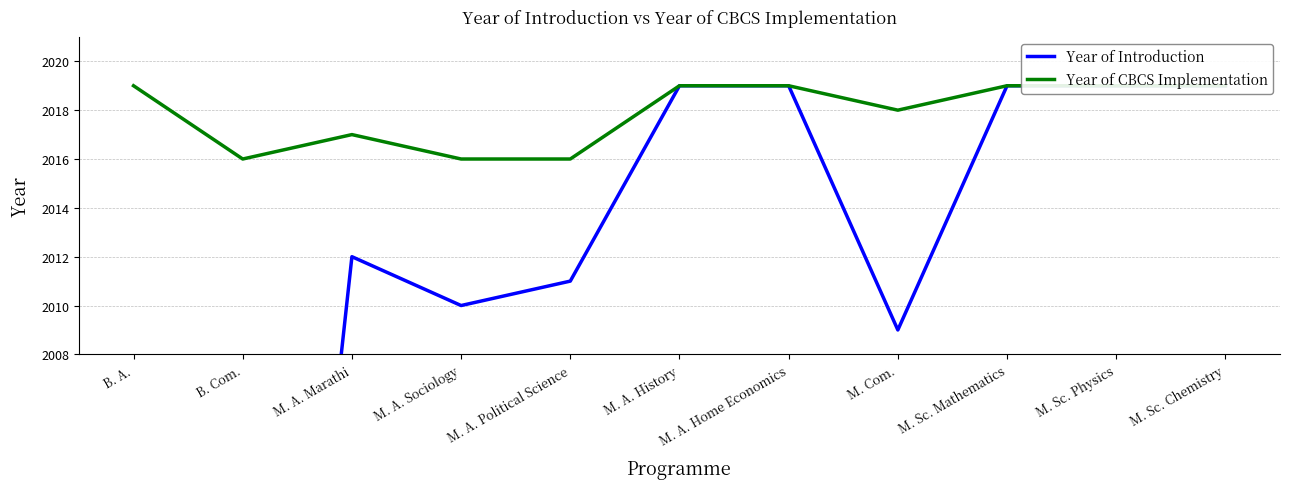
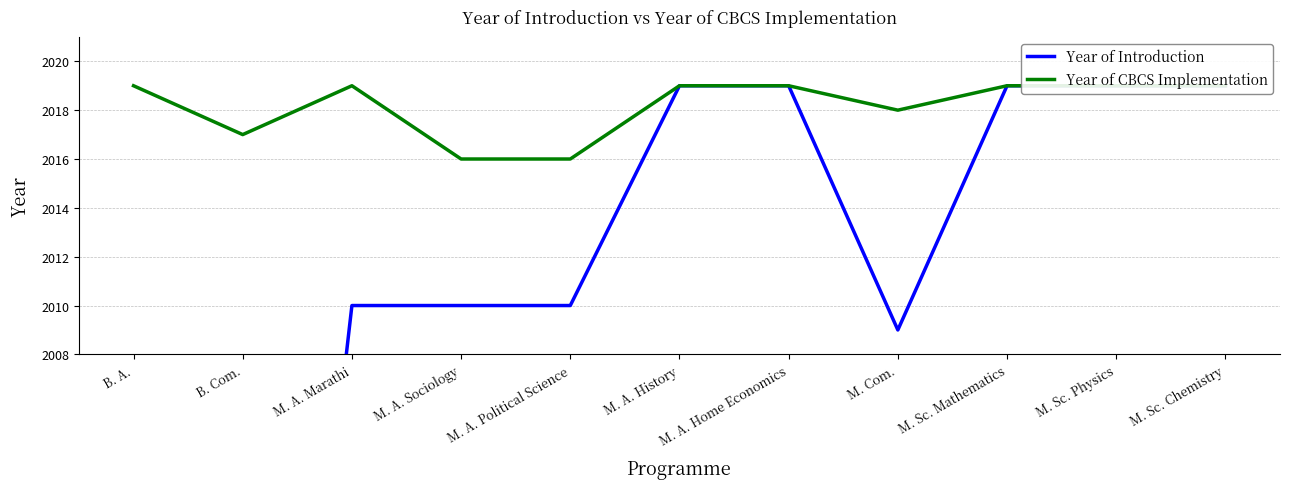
  {
    "Year of Introduction": {
-     "M. A. Marathi": 2012,
+     "M. A. Marathi": 2010,
      "M. A. Sociology": 2010,
-     "M. A. Political Science": 2011,
+     "M. A. Political Science": 2010,
      "M. Com.": 2009
    },
    "Year of CBCS Implementation": {
      "B. A.": 2019,
-     "B. Com.": 2016,
-     "M. A. Marathi": 2017,
+     "B. Com.": 2017,
+     "M. A. Marathi": 2019,
      "M. A. Sociology": 2016,
      "M. A. Political Science": 2016,
      "M. Com.": 2018
    }
  }
